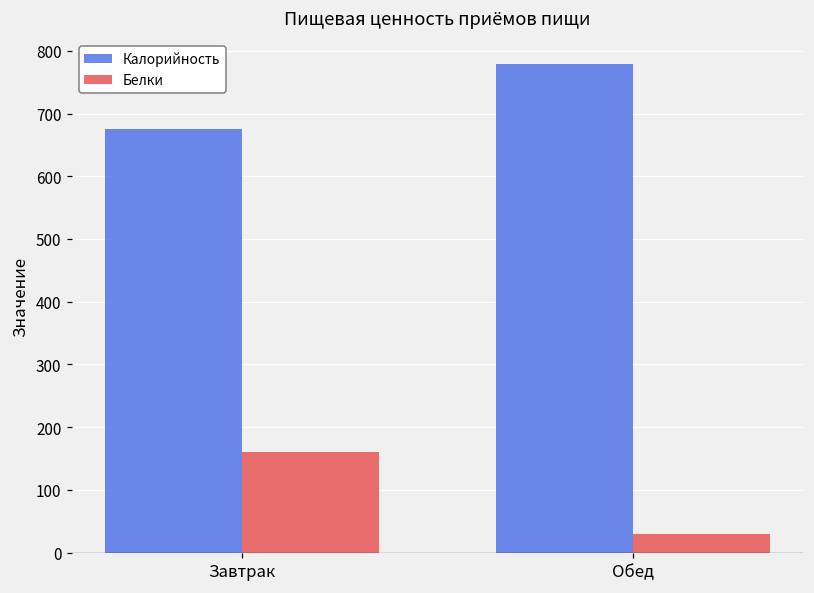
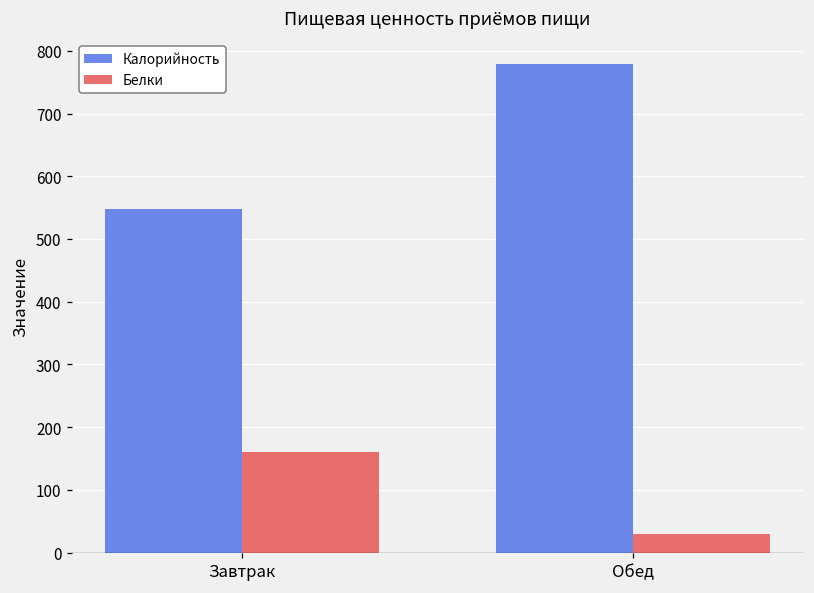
  {
    "Калорийность": {
-     "Завтрак": 680,
+     "Завтрак": 550,
      "Обед": 780
    },
    "Белки": {
      "Завтрак": 160,
      "Обед": 30
    }
  }
